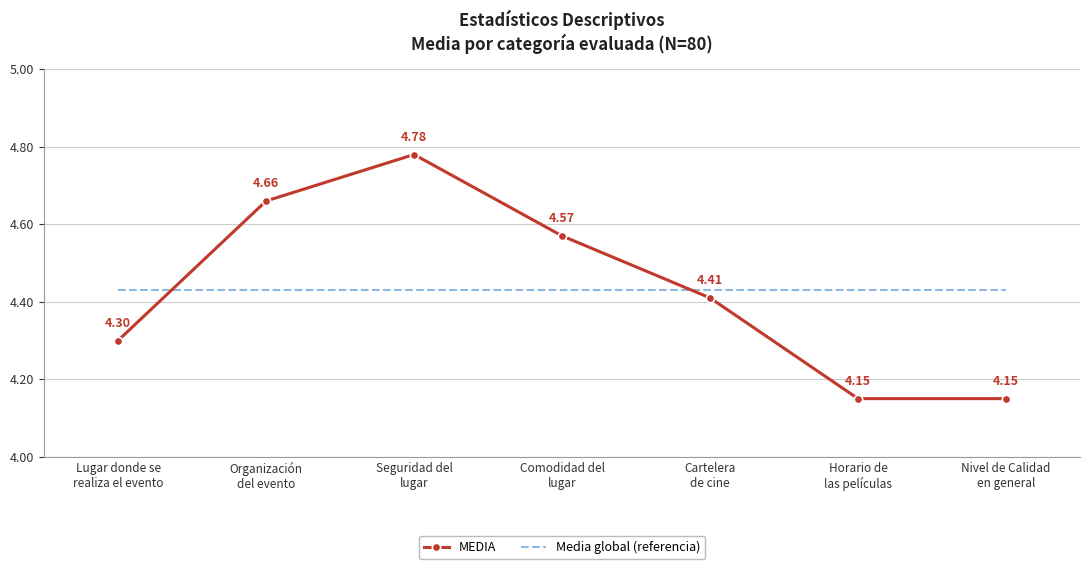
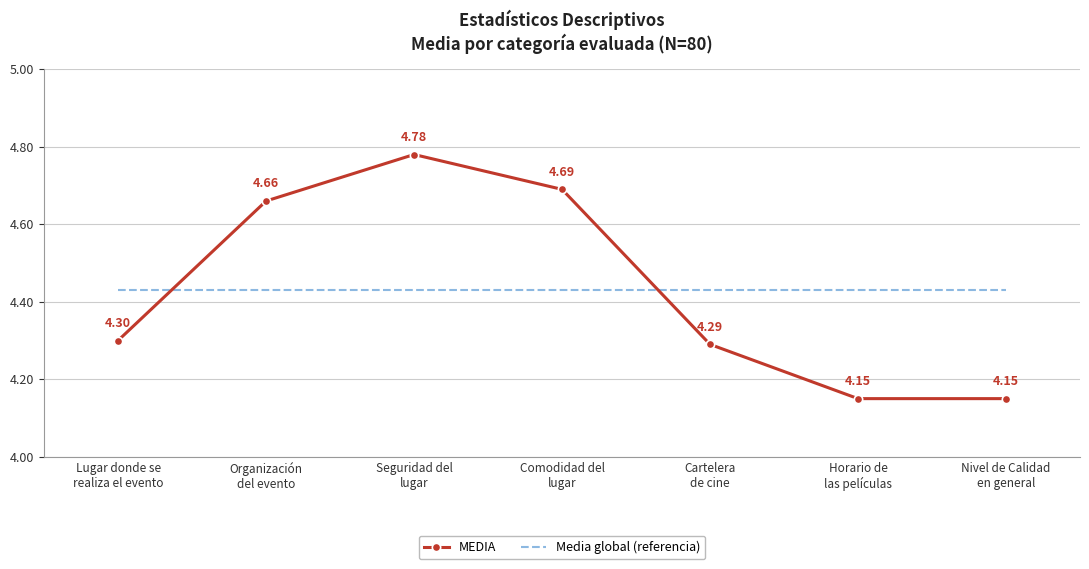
  {
    "MEDIA": {
      "Lugar donde se realiza el evento": 4.30,
      "Organización del evento": 4.66,
      "Seguridad del lugar": 4.78,
-     "Comodidad del lugar": 4.57,
-     "Cartelera de cine": 4.41,
+     "Comodidad del lugar": 4.69,
+     "Cartelera de cine": 4.29,
      "Horario de las películas": 4.15,
      "Nivel de Calidad en general": 4.15
    },
    "Media global (referencia)": {
      "Lugar donde se realiza el evento": 4.43,
      "Organización del evento": 4.43,
      "Seguridad del lugar": 4.43,
      "Comodidad del lugar": 4.43,
      "Cartelera de cine": 4.43,
      "Horario de las películas": 4.43,
      "Nivel de Calidad en general": 4.43
    }
  }
